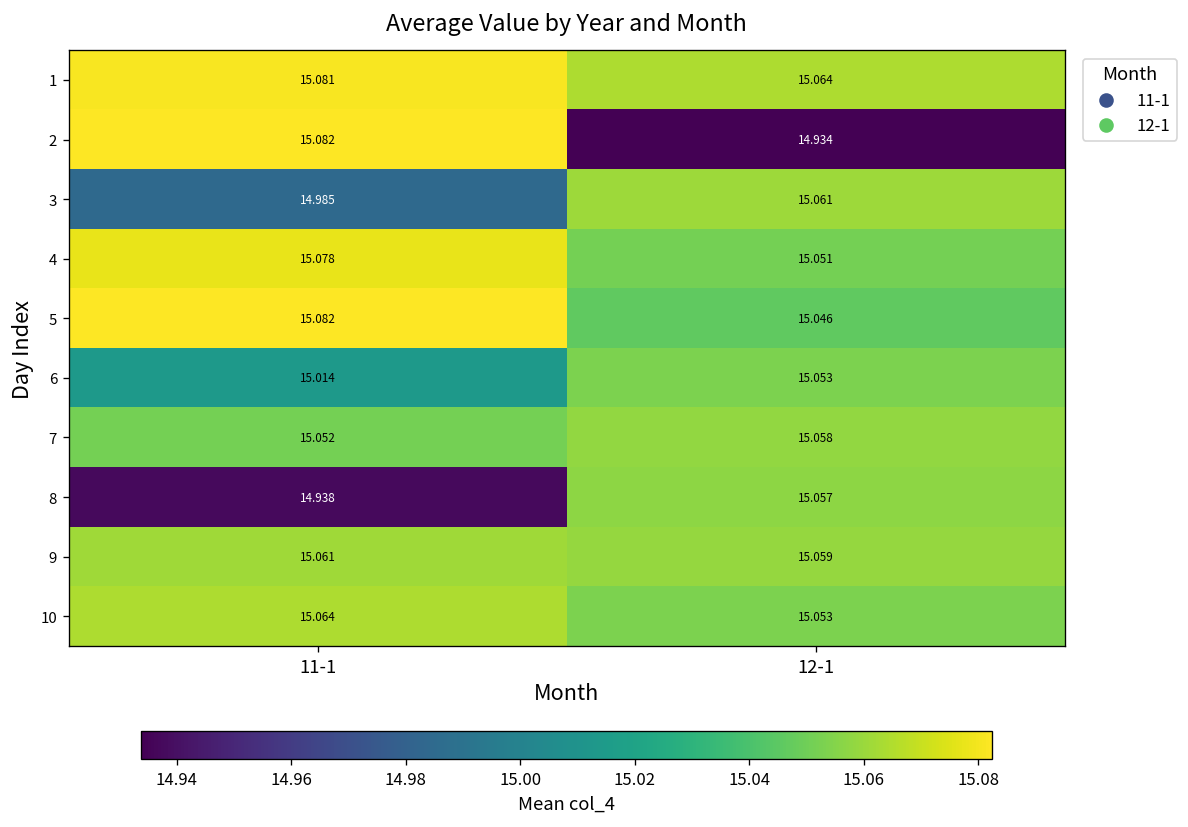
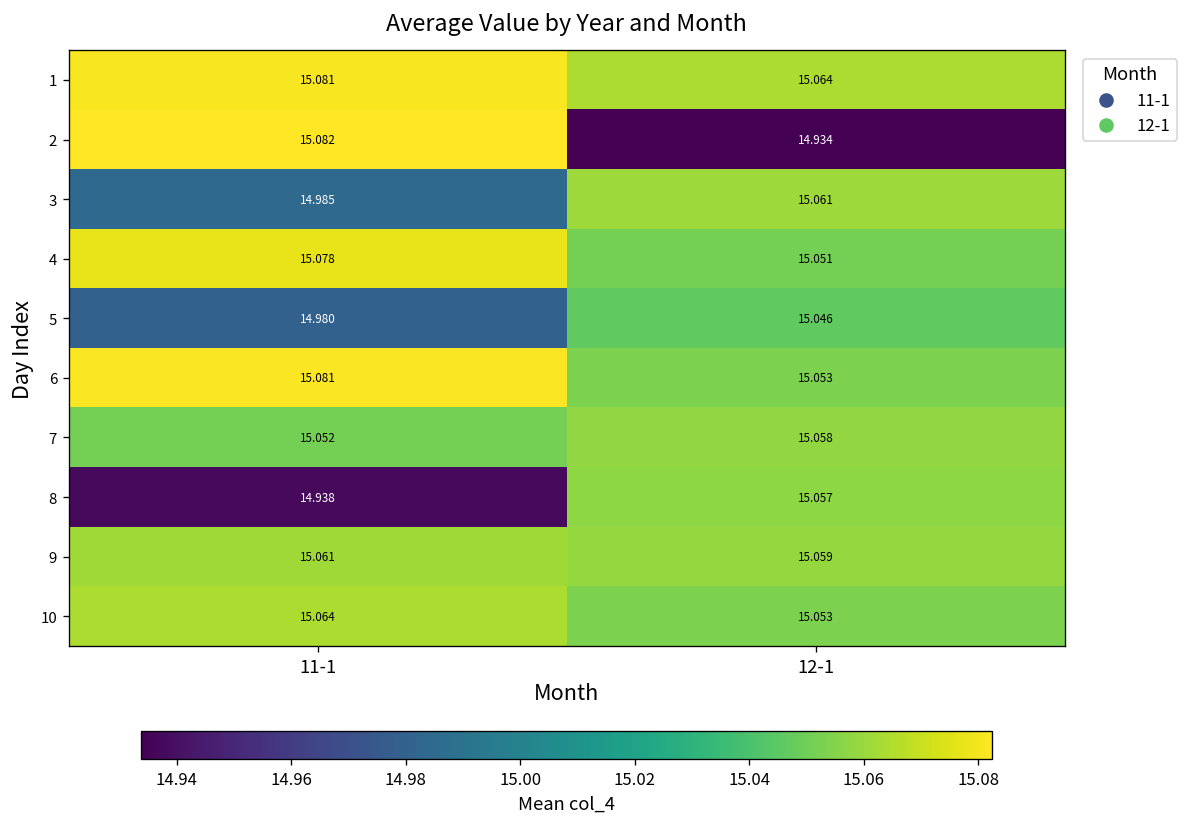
  {
    "1": {
      "11-1": 15.081,
      "12-1": 15.064
    },
    "2": {
      "11-1": 15.082,
      "12-1": 14.934
    },
    "3": {
      "11-1": 14.985,
      "12-1": 15.061
    },
    "4": {
      "11-1": 15.078,
      "12-1": 15.051
    },
    "5": {
-     "11-1": 15.082,
+     "11-1": 14.980,
      "12-1": 15.046
    },
    "6": {
-     "11-1": 15.014,
+     "11-1": 15.081,
      "12-1": 15.053
    },
    "7": {
      "11-1": 15.052,
      "12-1": 15.058
    },
    "8": {
      "11-1": 14.938,
      "12-1": 15.057
    },
    "9": {
      "11-1": 15.061,
      "12-1": 15.059
    },
    "10": {
      "11-1": 15.064,
      "12-1": 15.053
    }
  }
